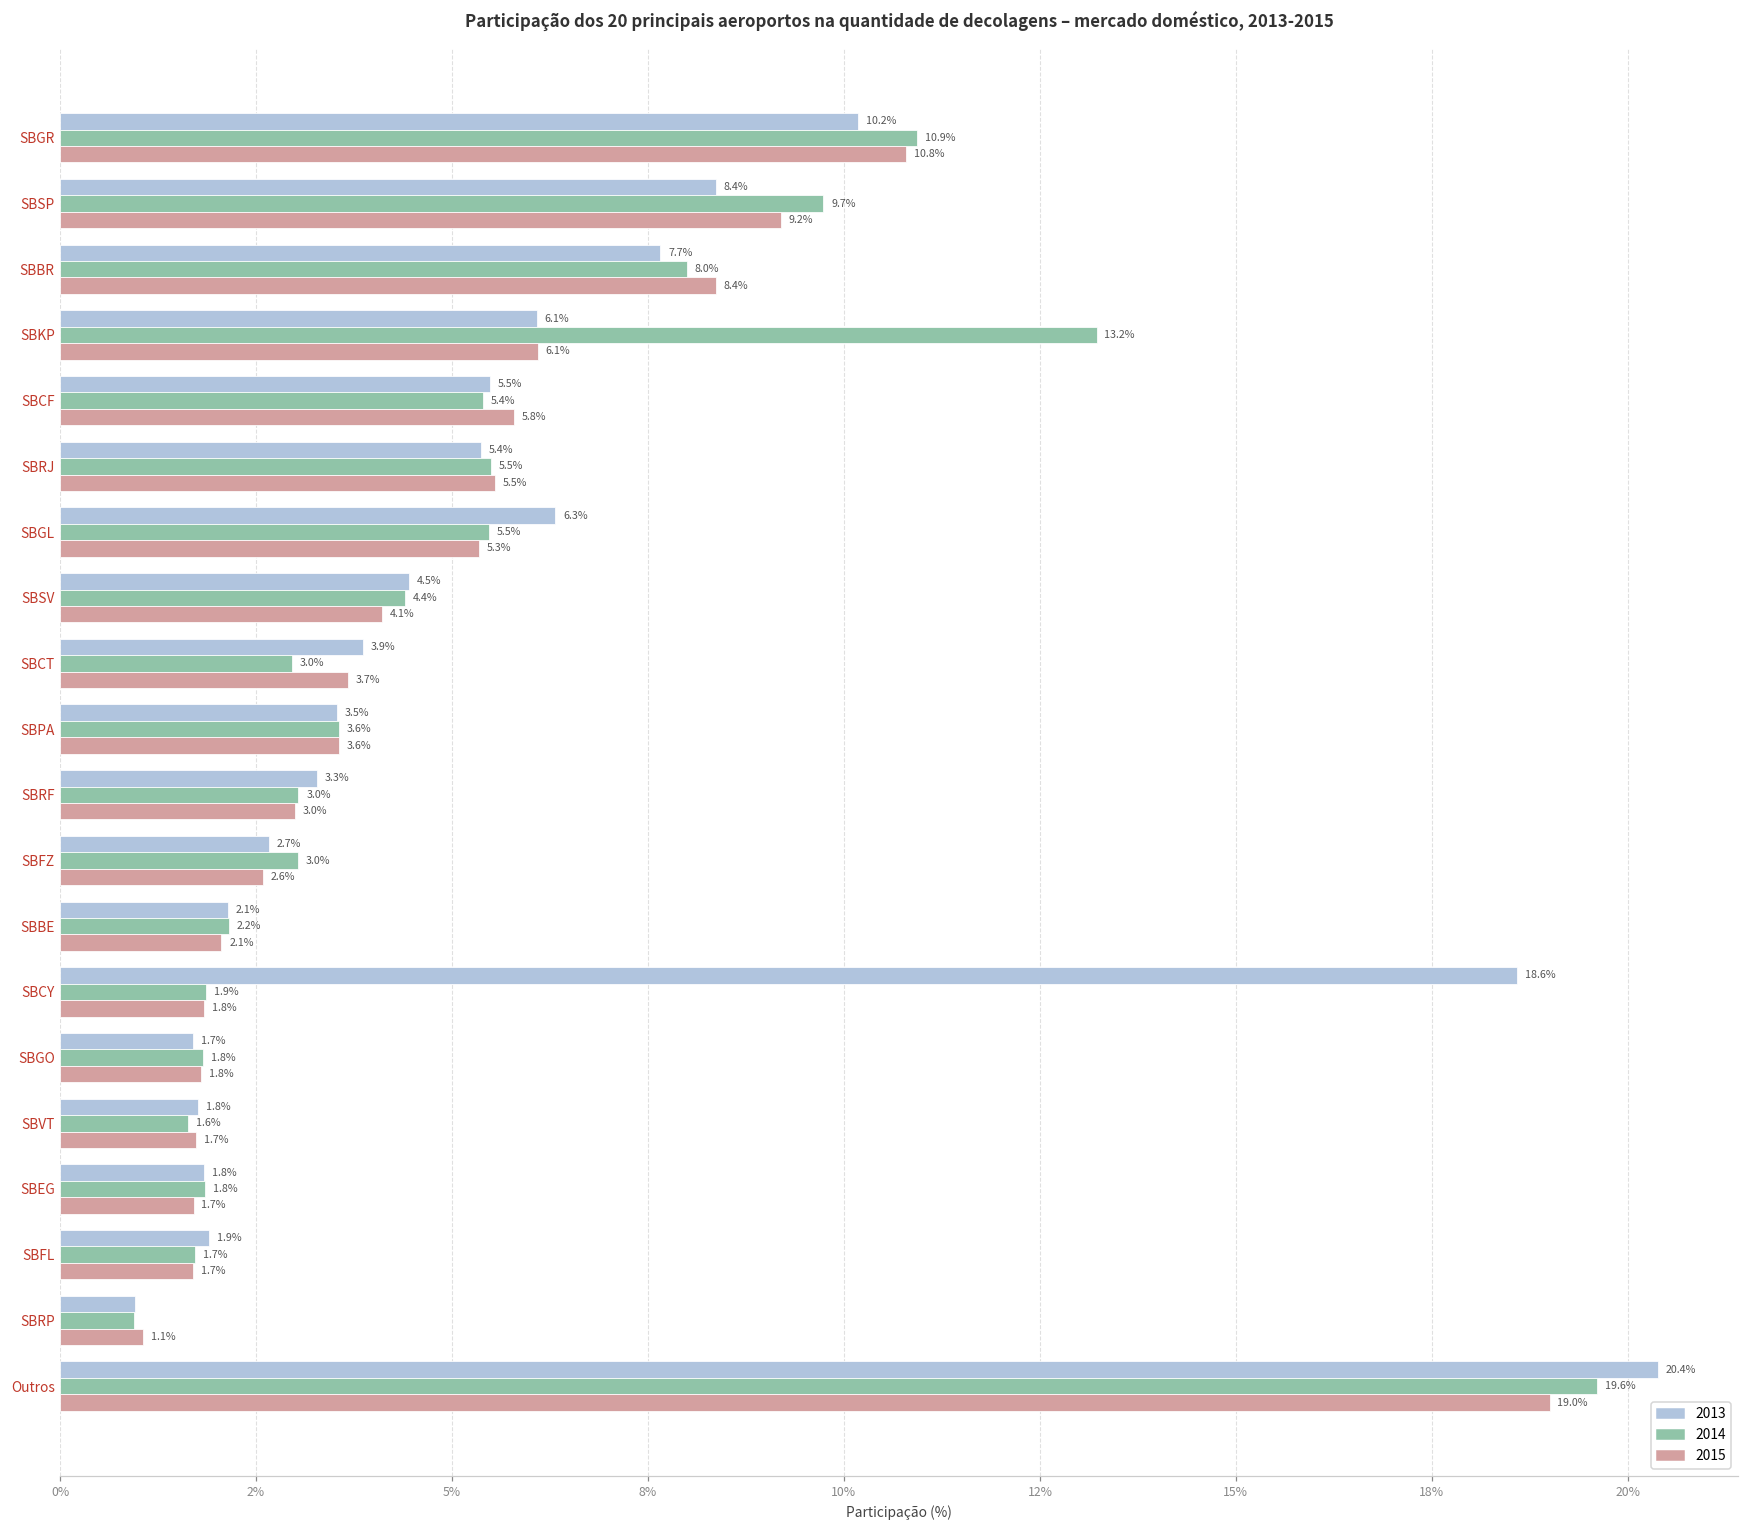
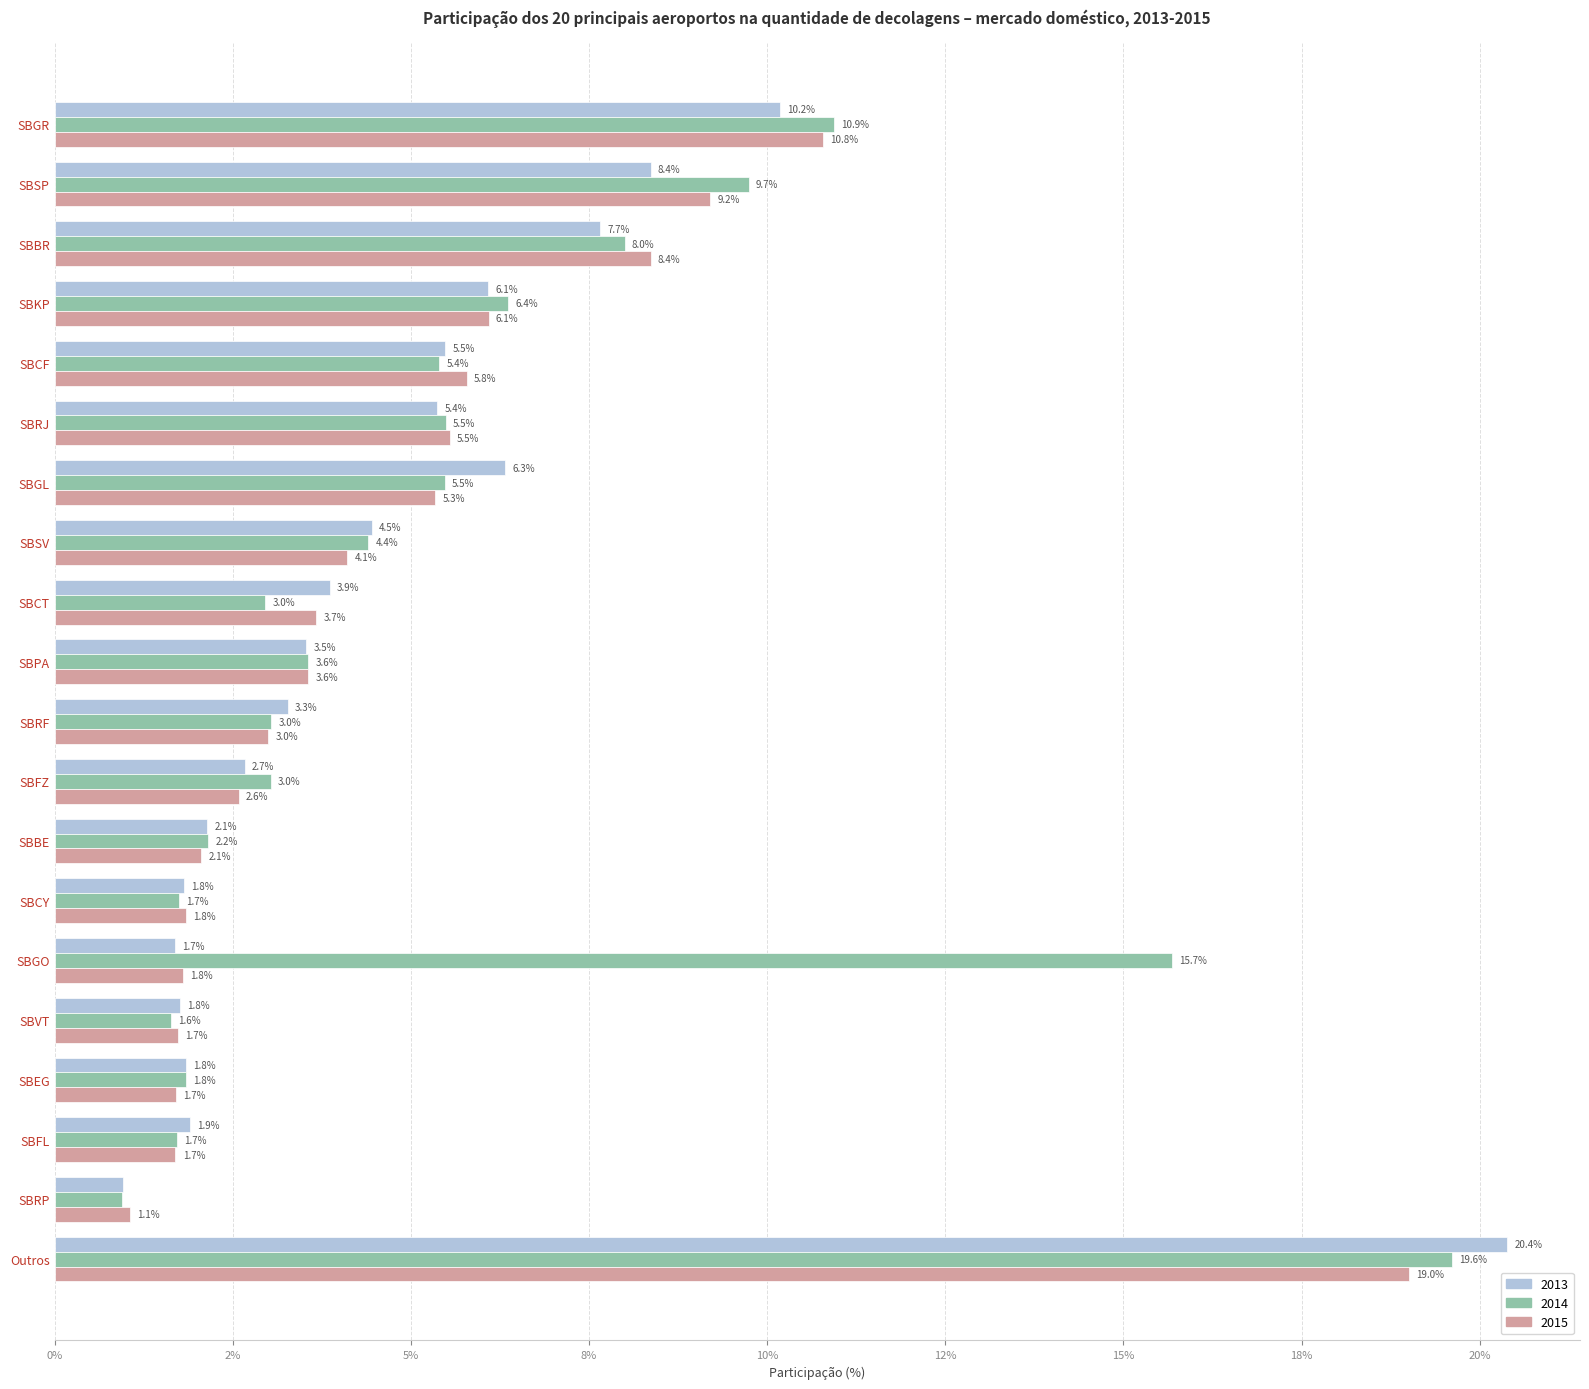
  {
    "2013": {
      "SBGR": "10.2%",
      "SBSP": "8.4%",
      "SBBR": "7.7%",
      "SBKP": "6.1%",
      "SBCF": "5.5%",
      "SBRJ": "5.4%",
      "SBGL": "6.3%",
      "SBSV": "4.5%",
      "SBCT": "3.9%",
      "SBPA": "3.5%",
      "SBRF": "3.3%",
      "SBFZ": "2.7%",
      "SBBE": "2.1%",
-     "SBCY": "18.6%",
+     "SBCY": "1.8%",
      "SBGO": "1.7%",
      "SBVT": "1.8%",
      "SBEG": "1.8%",
      "SBFL": "1.9%",
      "Outros": "20.4%"
    },
    "2014": {
      "SBGR": "10.9%",
      "SBSP": "9.7%",
      "SBBR": "8.0%",
-     "SBKP": "13.2%",
+     "SBKP": "6.4%",
      "SBCF": "5.4%",
      "SBRJ": "5.5%",
      "SBGL": "5.5%",
      "SBSV": "4.4%",
      "SBCT": "3.0%",
      "SBPA": "3.6%",
      "SBRF": "3.0%",
      "SBFZ": "3.0%",
      "SBBE": "2.2%",
-     "SBCY": "1.9%",
-     "SBGO": "1.8%",
+     "SBCY": "1.7%",
+     "SBGO": "15.7%",
      "SBVT": "1.6%",
      "SBEG": "1.8%",
      "SBFL": "1.7%",
      "Outros": "19.6%"
    },
    "2015": {
      "SBGR": "10.8%",
      "SBSP": "9.2%",
      "SBBR": "8.4%",
      "SBKP": "6.1%",
      "SBCF": "5.8%",
      "SBRJ": "5.5%",
      "SBGL": "5.3%",
      "SBSV": "4.1%",
      "SBCT": "3.7%",
      "SBPA": "3.6%",
      "SBRF": "3.0%",
      "SBFZ": "2.6%",
      "SBBE": "2.1%",
      "SBCY": "1.8%",
      "SBGO": "1.8%",
      "SBVT": "1.7%",
      "SBEG": "1.7%",
      "SBFL": "1.7%",
      "SBRP": "1.1%",
      "Outros": "19.0%"
    }
  }
